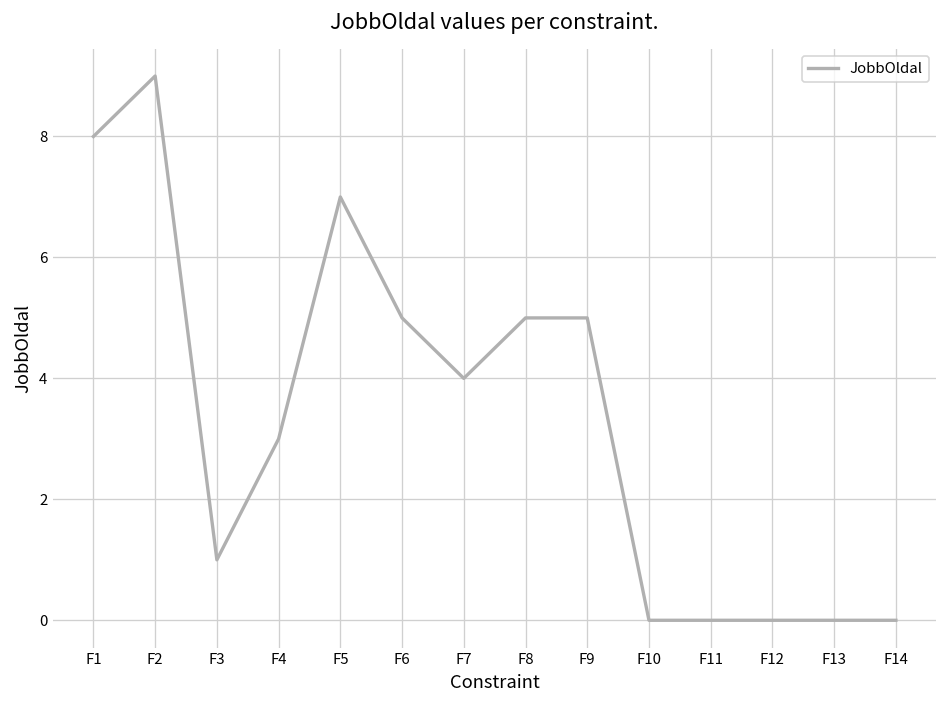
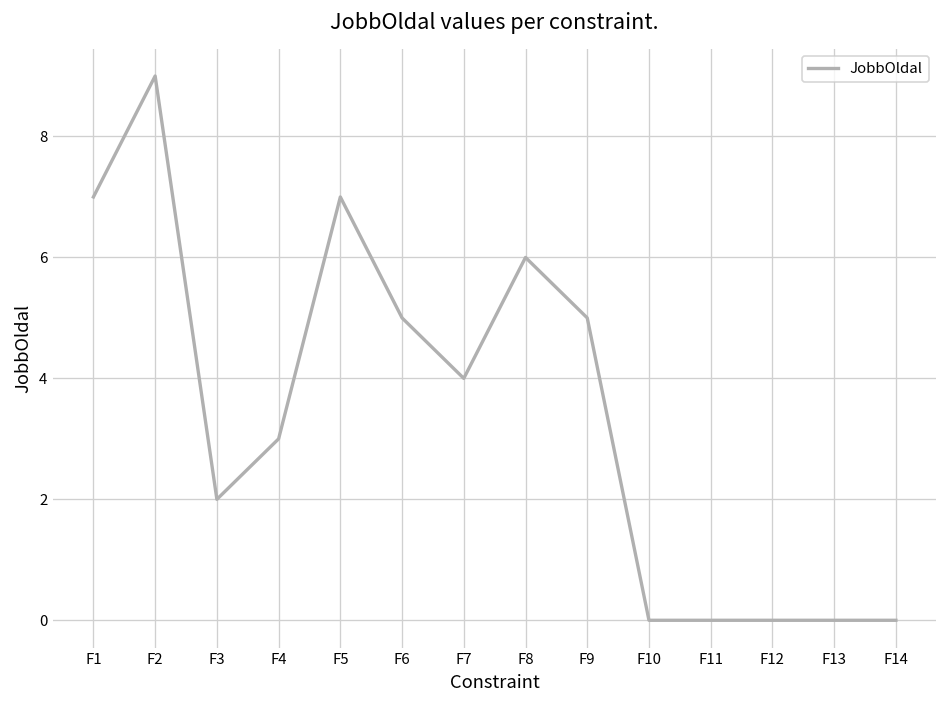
  {
-   "F1": 8,
+   "F1": 7,
    "F2": 9,
-   "F3": 1,
+   "F3": 2,
    "F4": 3,
    "F5": 7,
    "F6": 5,
    "F7": 4,
-   "F8": 5,
+   "F8": 6,
    "F9": 5,
    "F10": 0,
    "F11": 0,
    "F12": 0,
    "F13": 0,
    "F14": 0
  }
